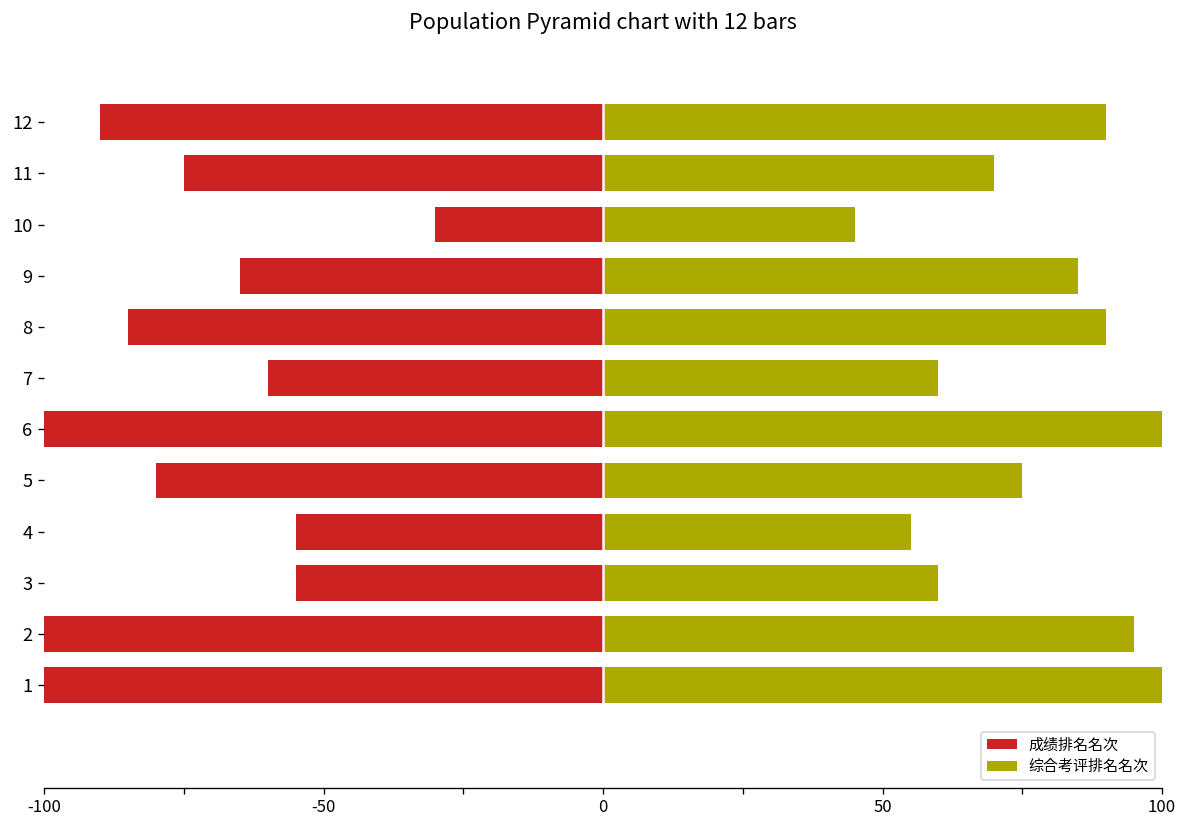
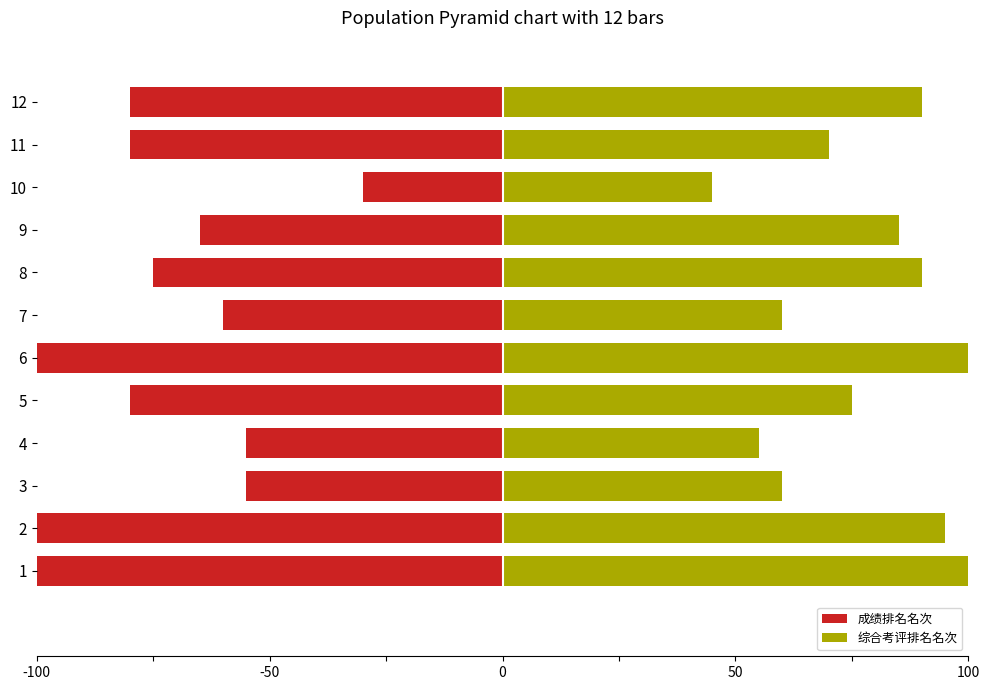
  {
    "成绩排名名次": {
-     "12": -90,
-     "11": -75,
+     "12": -80,
+     "11": -80,
      "10": -30,
      "9": -65,
-     "8": -85,
+     "8": -75,
      "7": -60,
      "6": -100,
      "5": -80,
      "4": -55,
      "3": -55,
      "2": -100
    },
    "综合考评排名名次": {
      "12": 90,
      "11": 70,
      "10": 45,
      "9": 85,
      "8": 90,
      "7": 60,
      "6": 100,
      "5": 75,
      "4": 55,
      "3": 60,
      "2": 95
    }
  }
